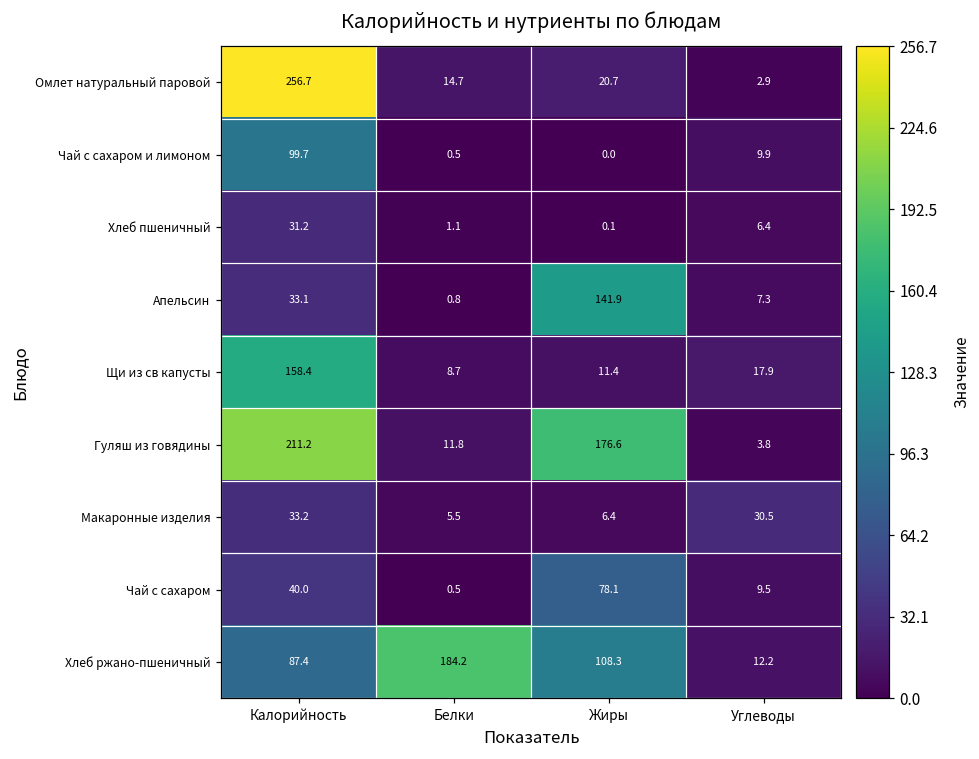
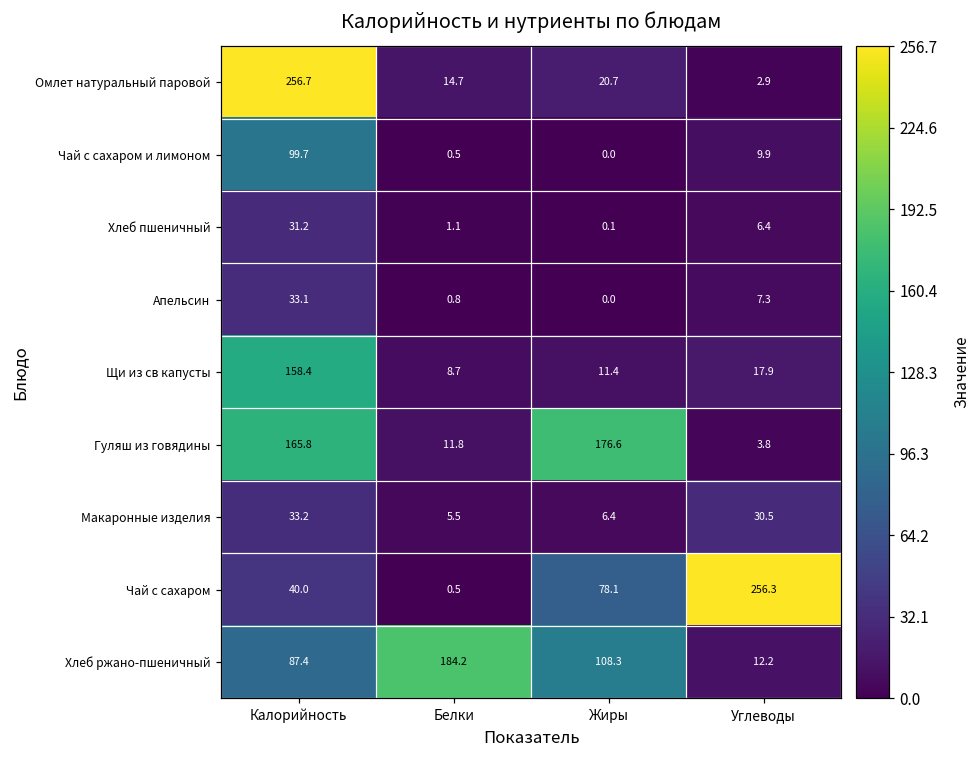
  {
    "Омлет натуральный паровой": {
      "Калорийность": 256.7,
      "Белки": 14.7,
      "Жиры": 20.7,
      "Углеводы": 2.9
    },
    "Чай с сахаром и лимоном": {
      "Калорийность": 99.7,
      "Белки": 0.5,
      "Жиры": 0.0,
      "Углеводы": 9.9
    },
    "Хлеб пшеничный": {
      "Калорийность": 31.2,
      "Белки": 1.1,
      "Жиры": 0.1,
      "Углеводы": 6.4
    },
    "Апельсин": {
      "Калорийность": 33.1,
      "Белки": 0.8,
-     "Жиры": 141.9,
+     "Жиры": 0.0,
      "Углеводы": 7.3
    },
    "Щи из св капусты": {
      "Калорийность": 158.4,
      "Белки": 8.7,
      "Жиры": 11.4,
      "Углеводы": 17.9
    },
    "Гуляш из говядины": {
-     "Калорийность": 211.2,
+     "Калорийность": 165.8,
      "Белки": 11.8,
      "Жиры": 176.6,
      "Углеводы": 3.8
    },
    "Макаронные изделия": {
      "Калорийность": 33.2,
      "Белки": 5.5,
      "Жиры": 6.4,
      "Углеводы": 30.5
    },
    "Чай с сахаром": {
      "Калорийность": 40.0,
      "Белки": 0.5,
      "Жиры": 78.1,
-     "Углеводы": 9.5
+     "Углеводы": 256.3
    },
    "Хлеб ржано-пшеничный": {
      "Калорийность": 87.4,
      "Белки": 184.2,
      "Жиры": 108.3,
      "Углеводы": 12.2
    }
  }
